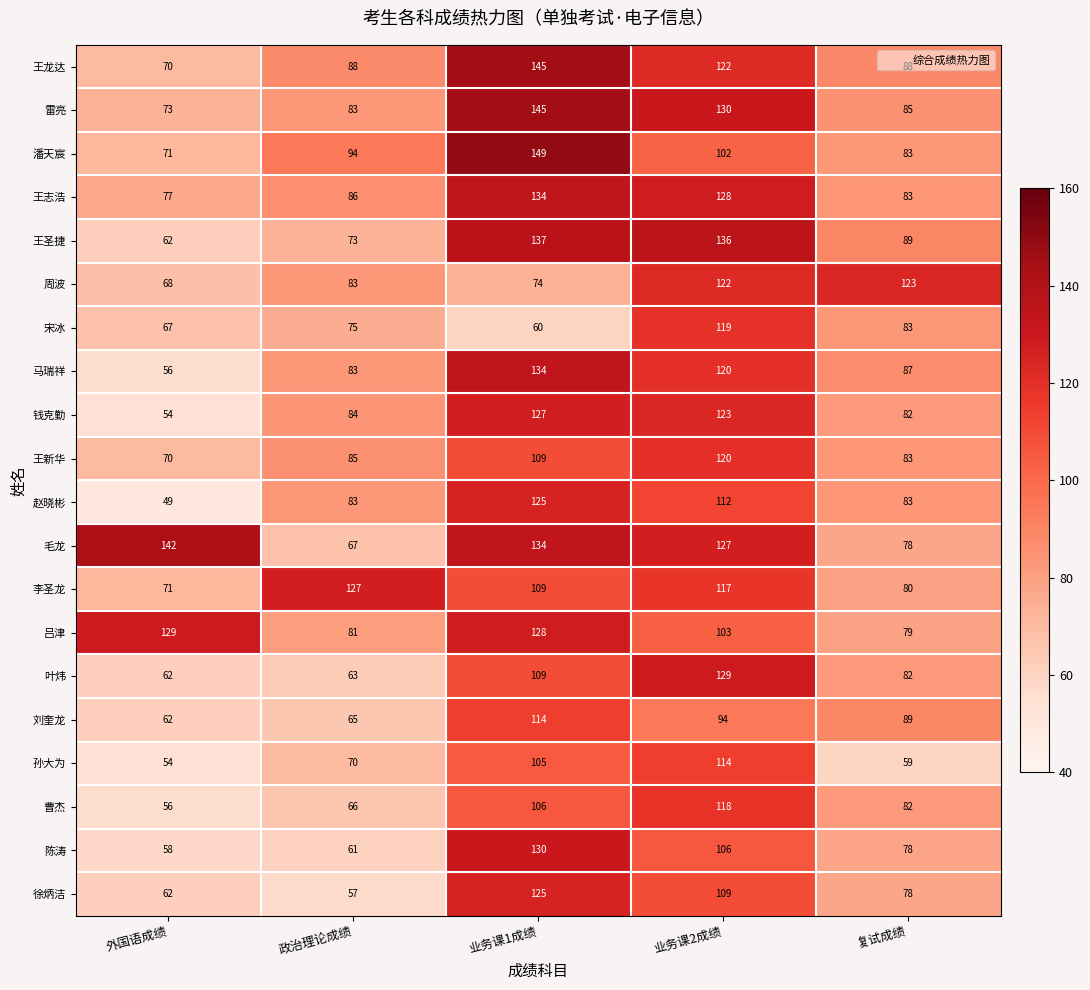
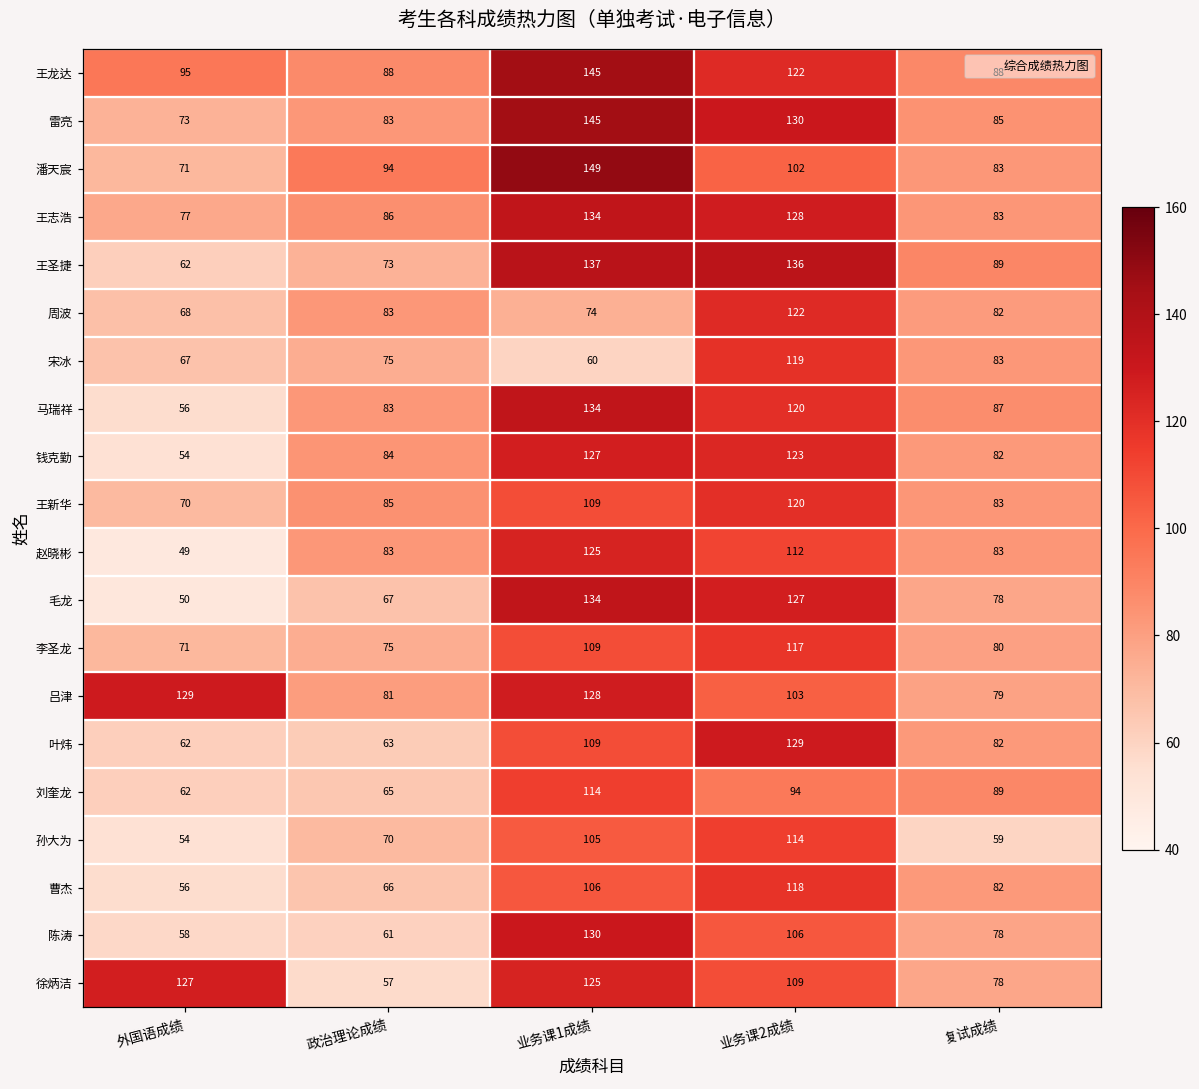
  {
    "王龙达": {
-     "外国语成绩": 70,
+     "外国语成绩": 95,
      "政治理论成绩": 88,
      "业务课1成绩": 145,
      "业务课2成绩": 122
    },
    "雷亮": {
      "外国语成绩": 73,
      "政治理论成绩": 83,
      "业务课1成绩": 145,
      "业务课2成绩": 130,
      "复试成绩": 85
    },
    "潘天宸": {
      "外国语成绩": 71,
      "政治理论成绩": 94,
      "业务课1成绩": 149,
      "业务课2成绩": 102,
      "复试成绩": 83
    },
    "王志浩": {
      "外国语成绩": 77,
      "政治理论成绩": 86,
      "业务课1成绩": 134,
      "业务课2成绩": 128,
      "复试成绩": 83
    },
    "王圣捷": {
      "外国语成绩": 62,
      "政治理论成绩": 73,
      "业务课1成绩": 137,
      "业务课2成绩": 136,
      "复试成绩": 89
    },
    "周波": {
      "外国语成绩": 68,
      "政治理论成绩": 83,
      "业务课1成绩": 74,
      "业务课2成绩": 122,
-     "复试成绩": 123
+     "复试成绩": 82
    },
    "宋冰": {
      "外国语成绩": 67,
      "政治理论成绩": 75,
      "业务课1成绩": 60,
      "业务课2成绩": 119,
      "复试成绩": 83
    },
    "马瑞祥": {
      "外国语成绩": 56,
      "政治理论成绩": 83,
      "业务课1成绩": 134,
      "业务课2成绩": 120,
      "复试成绩": 87
    },
    "钱克勤": {
      "外国语成绩": 54,
      "政治理论成绩": 84,
      "业务课1成绩": 127,
      "业务课2成绩": 123,
      "复试成绩": 82
    },
    "王新华": {
      "外国语成绩": 70,
      "政治理论成绩": 85,
      "业务课1成绩": 109,
      "业务课2成绩": 120,
      "复试成绩": 83
    },
    "赵晓彬": {
      "外国语成绩": 49,
      "政治理论成绩": 83,
      "业务课1成绩": 125,
      "业务课2成绩": 112,
      "复试成绩": 83
    },
    "毛龙": {
-     "外国语成绩": 142,
+     "外国语成绩": 50,
      "政治理论成绩": 67,
      "业务课1成绩": 134,
      "业务课2成绩": 127,
      "复试成绩": 78
    },
    "李圣龙": {
      "外国语成绩": 71,
-     "政治理论成绩": 127,
+     "政治理论成绩": 75,
      "业务课1成绩": 109,
      "业务课2成绩": 117,
      "复试成绩": 80
    },
    "吕津": {
      "外国语成绩": 129,
      "政治理论成绩": 81,
      "业务课1成绩": 128,
      "业务课2成绩": 103,
      "复试成绩": 79
    },
    "叶炜": {
      "外国语成绩": 62,
      "政治理论成绩": 63,
      "业务课1成绩": 109,
      "业务课2成绩": 129,
      "复试成绩": 82
    },
    "刘奎龙": {
      "外国语成绩": 62,
      "政治理论成绩": 65,
      "业务课1成绩": 114,
      "业务课2成绩": 94,
      "复试成绩": 89
    },
    "孙大为": {
      "外国语成绩": 54,
      "政治理论成绩": 70,
      "业务课1成绩": 105,
      "业务课2成绩": 114,
      "复试成绩": 59
    },
    "曹杰": {
      "外国语成绩": 56,
      "政治理论成绩": 66,
      "业务课1成绩": 106,
      "业务课2成绩": 118,
      "复试成绩": 82
    },
    "陈涛": {
      "外国语成绩": 58,
      "政治理论成绩": 61,
      "业务课1成绩": 130,
      "业务课2成绩": 106,
      "复试成绩": 78
    },
    "徐炳洁": {
-     "外国语成绩": 62,
+     "外国语成绩": 127,
      "政治理论成绩": 57,
      "业务课1成绩": 125,
      "业务课2成绩": 109,
      "复试成绩": 78
    }
  }
